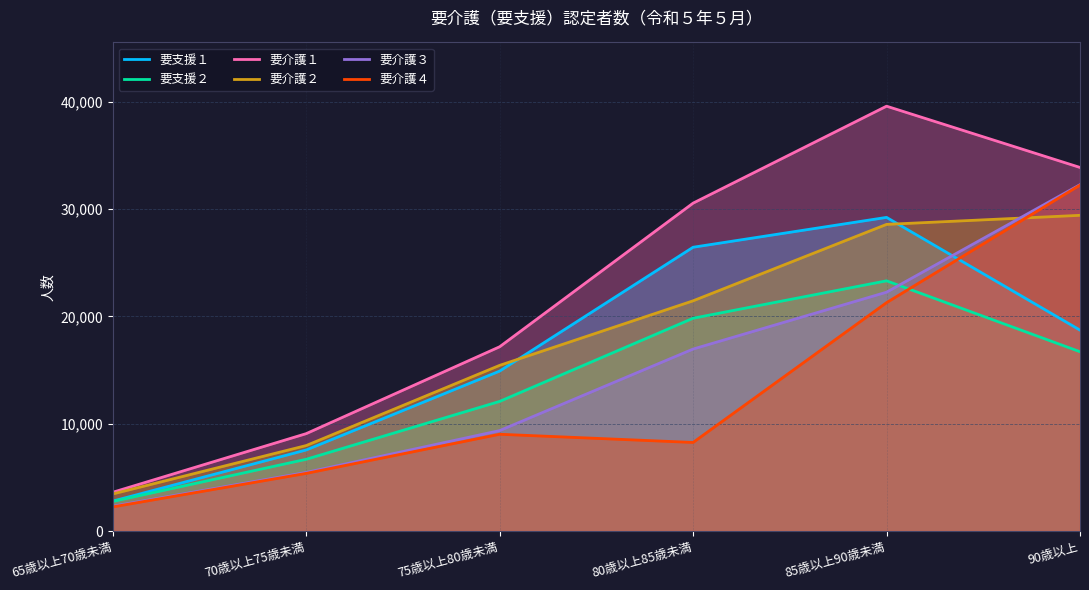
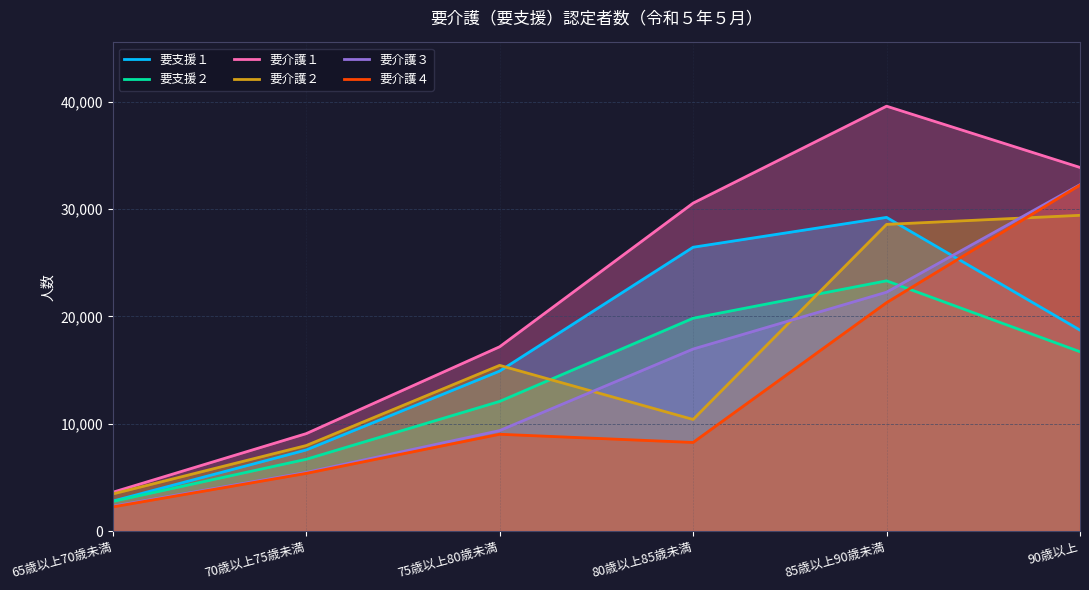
  {
    "要支援１": {
      "70歳以上75歳未満": "7,600",
      "75歳以上80歳未満": "14,900",
      "80歳以上85歳未満": "26,400",
      "85歳以上90歳未満": "29,200",
      "90歳以上": "18,700"
    },
    "要支援２": {
      "70歳以上75歳未満": "6,700",
      "75歳以上80歳未満": "12,100",
      "80歳以上85歳未満": "19,800",
      "85歳以上90歳未満": "23,300",
      "90歳以上": "16,700"
    },
    "要介護１": {
      "70歳以上75歳未満": "9,100",
      "75歳以上80歳未満": "17,200",
      "80歳以上85歳未満": "30,600",
      "85歳以上90歳未満": "39,600",
      "90歳以上": "33,900"
    },
    "要介護２": {
      "70歳以上75歳未満": "8,000",
      "75歳以上80歳未満": "15,400",
-     "80歳以上85歳未満": "21,500",
+     "80歳以上85歳未満": "10,400",
      "85歳以上90歳未満": "28,600",
      "90歳以上": "29,400"
    },
    "要介護３": {
      "75歳以上80歳未満": "9,400",
      "80歳以上85歳未満": "17,000",
      "85歳以上90歳未満": "22,300"
    },
    "要介護４": {
      "75歳以上80歳未満": "9,000",
      "80歳以上85歳未満": "8,300",
      "85歳以上90歳未満": "21,300"
    }
  }
